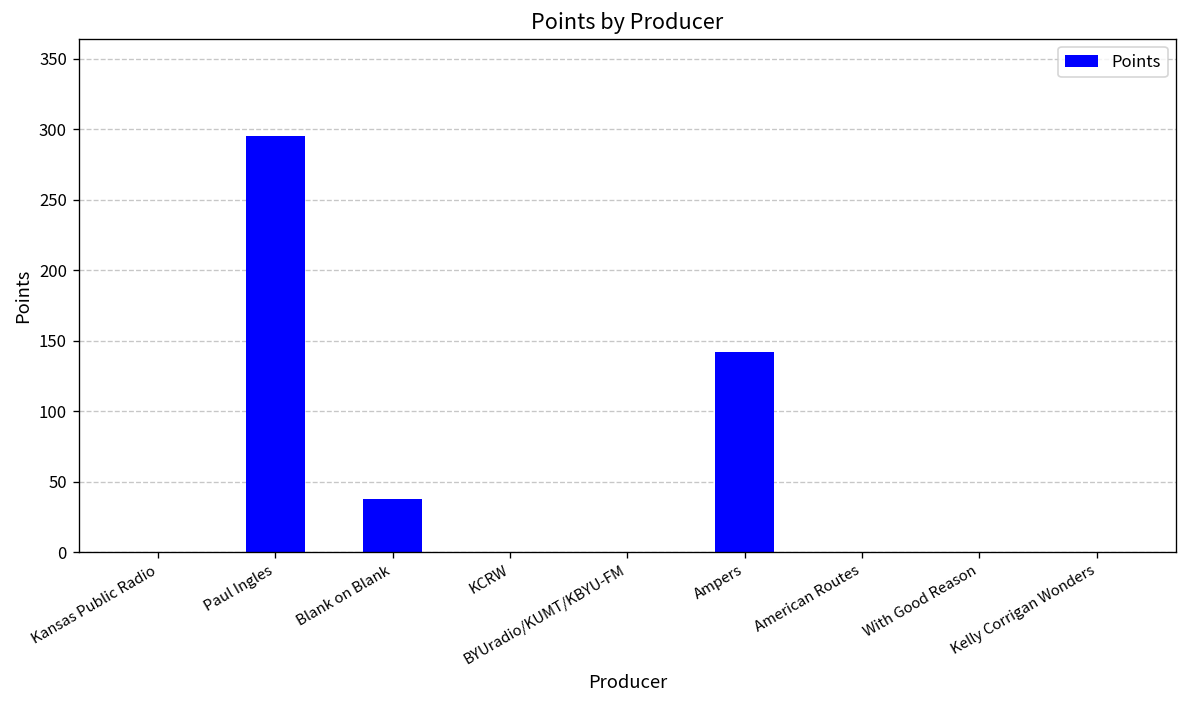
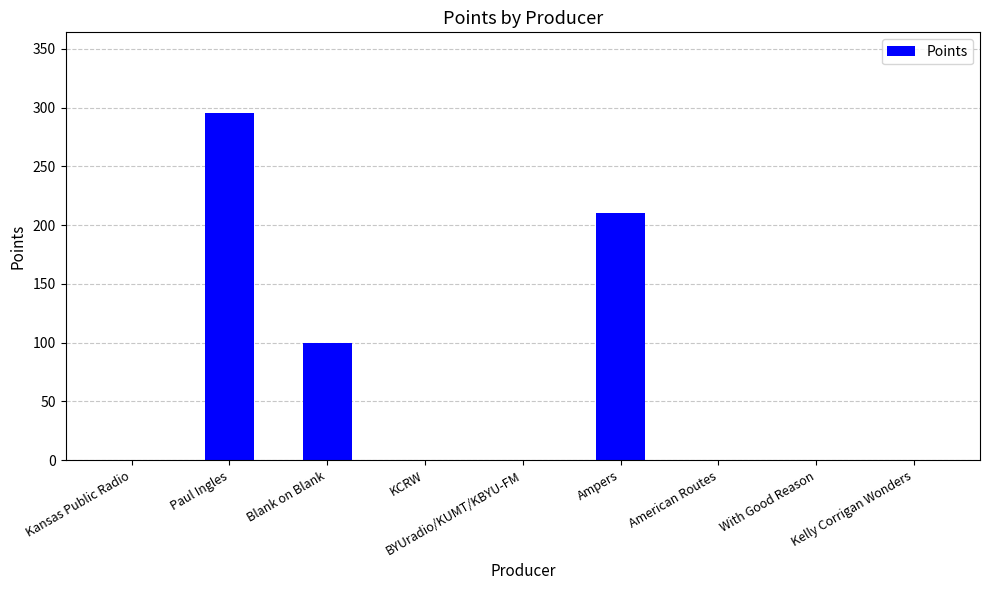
  {
    "Kansas Public Radio": 0,
    "Paul Ingles": 295,
-   "Blank on Blank": 38,
+   "Blank on Blank": 100,
    "KCRW": 0,
    "BYUradio/KUMT/KBYU-FM": 0,
-   "Ampers": 142,
+   "Ampers": 210,
    "American Routes": 0,
    "With Good Reason": 0,
    "Kelly Corrigan Wonders": 0
  }
